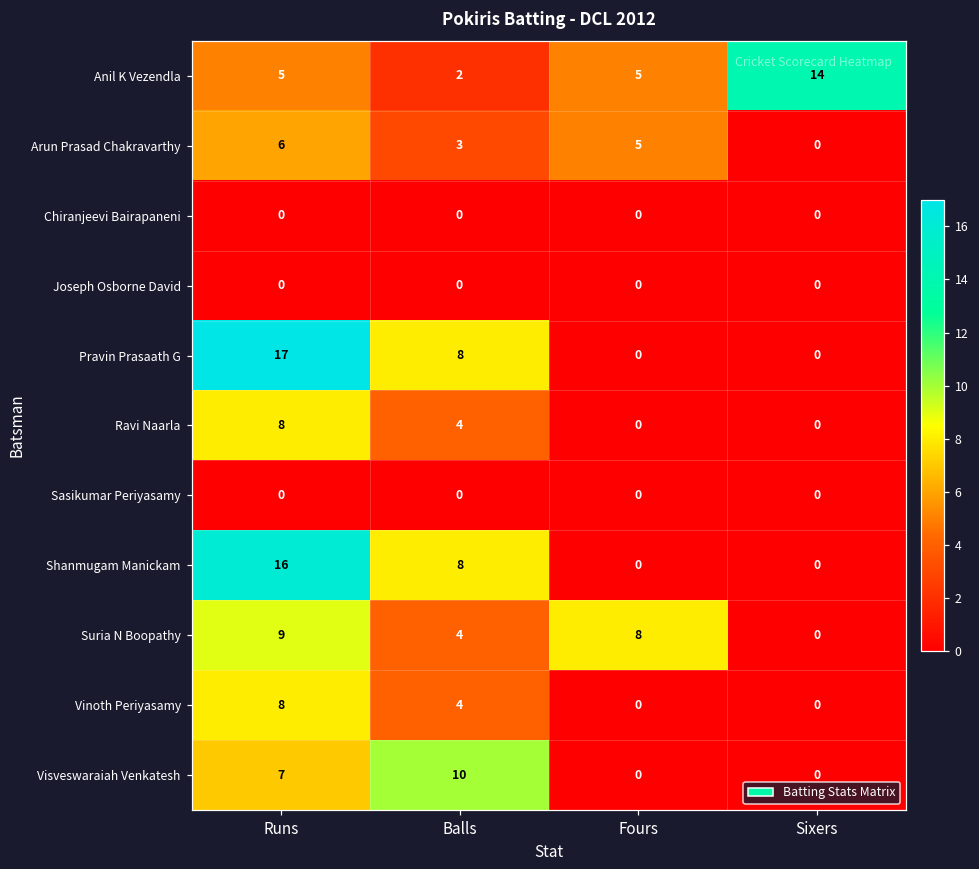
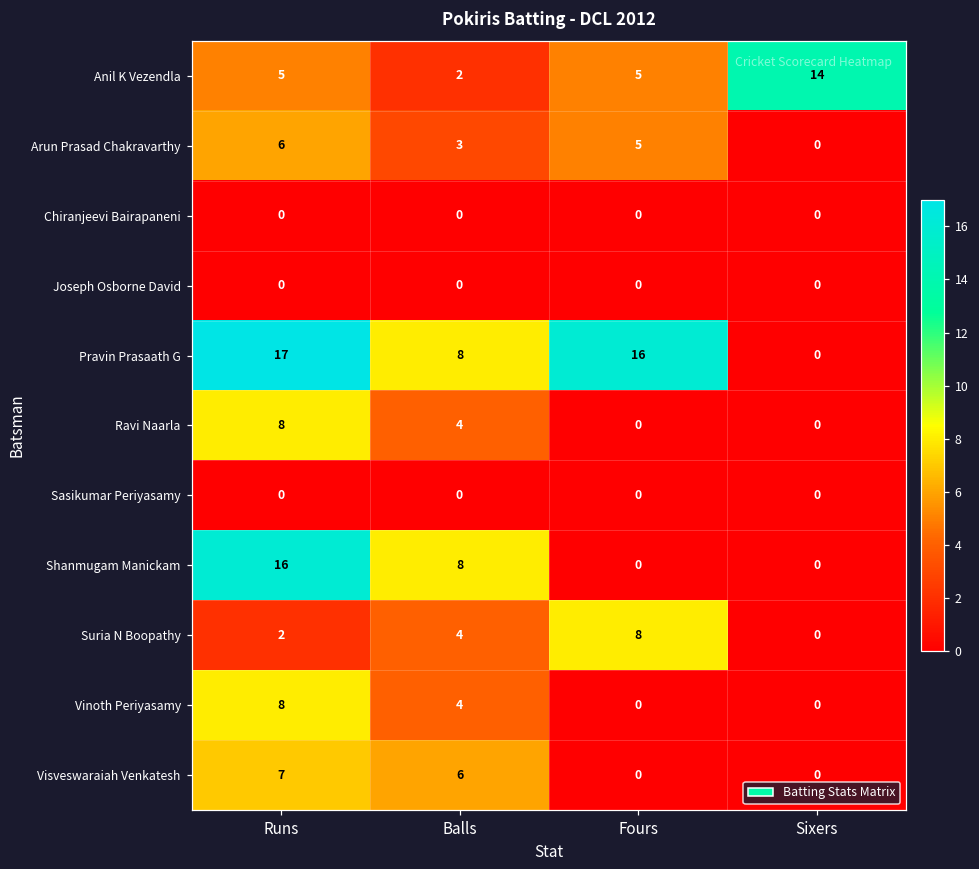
  {
    "Anil K Vezendla": {
      "Runs": 5,
      "Balls": 2,
      "Fours": 5
    },
    "Arun Prasad Chakravarthy": {
      "Runs": 6,
      "Balls": 3,
      "Fours": 5,
      "Sixers": 0
    },
    "Chiranjeevi Bairapaneni": {
      "Runs": 0,
      "Balls": 0,
      "Fours": 0,
      "Sixers": 0
    },
    "Joseph Osborne David": {
      "Runs": 0,
      "Balls": 0,
      "Fours": 0,
      "Sixers": 0
    },
    "Pravin Prasaath G": {
      "Runs": 17,
      "Balls": 8,
-     "Fours": 0,
+     "Fours": 16,
      "Sixers": 0
    },
    "Ravi Naarla": {
      "Runs": 8,
      "Balls": 4,
      "Fours": 0,
      "Sixers": 0
    },
    "Sasikumar Periyasamy": {
      "Runs": 0,
      "Balls": 0,
      "Fours": 0,
      "Sixers": 0
    },
    "Shanmugam Manickam": {
      "Runs": 16,
      "Balls": 8,
      "Fours": 0,
      "Sixers": 0
    },
    "Suria N Boopathy": {
-     "Runs": 9,
+     "Runs": 2,
      "Balls": 4,
      "Fours": 8,
      "Sixers": 0
    },
    "Vinoth Periyasamy": {
      "Runs": 8,
      "Balls": 4,
      "Fours": 0,
      "Sixers": 0
    },
    "Visveswaraiah Venkatesh": {
      "Runs": 7,
-     "Balls": 10,
+     "Balls": 6,
      "Fours": 0,
      "Sixers": 0
    }
  }
